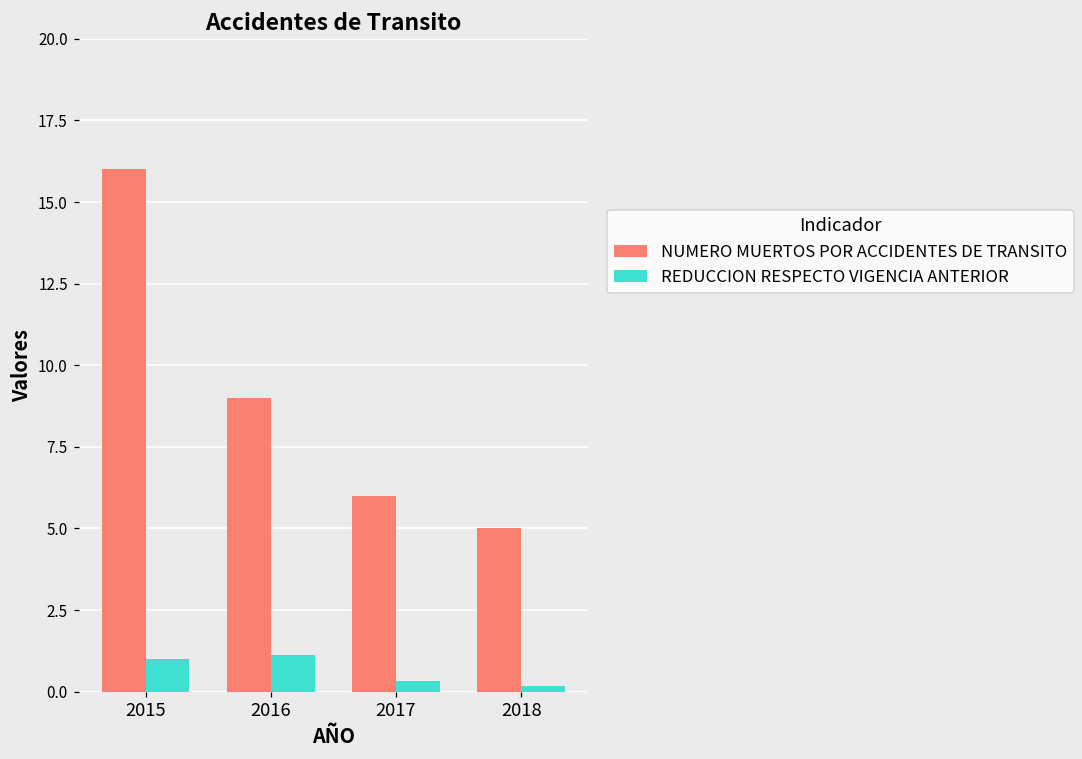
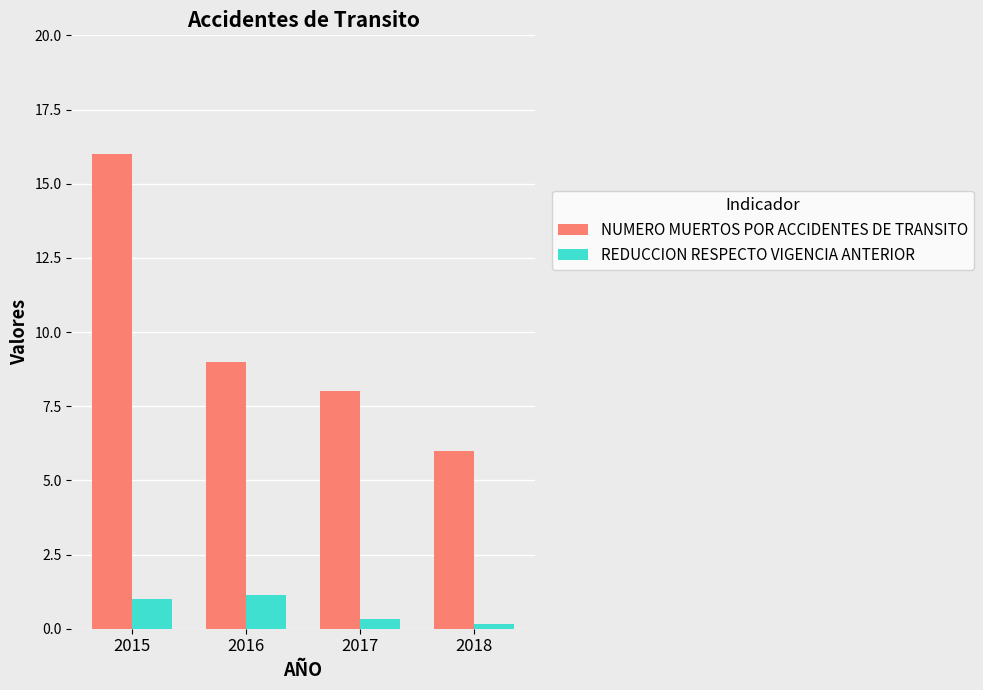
  {
    "NUMERO MUERTOS POR ACCIDENTES DE TRANSITO": {
      "2015": 16,
      "2016": 9,
-     "2017": 6,
-     "2018": 5
+     "2017": 8,
+     "2018": 6
    },
    "REDUCCION RESPECTO VIGENCIA ANTERIOR": {
      "2015": 1,
      "2016": 1.1,
      "2017": 0.3,
      "2018": 0.2
    }
  }
